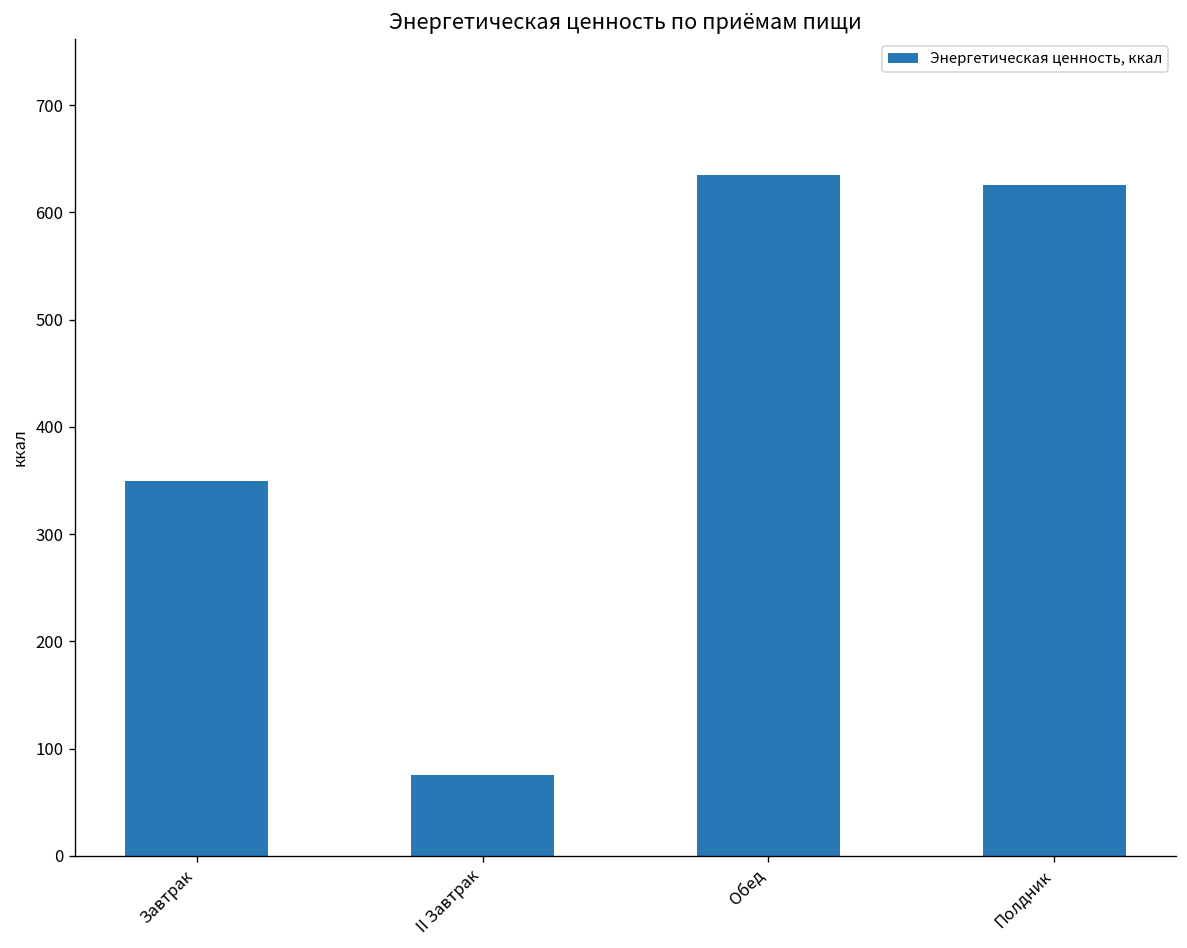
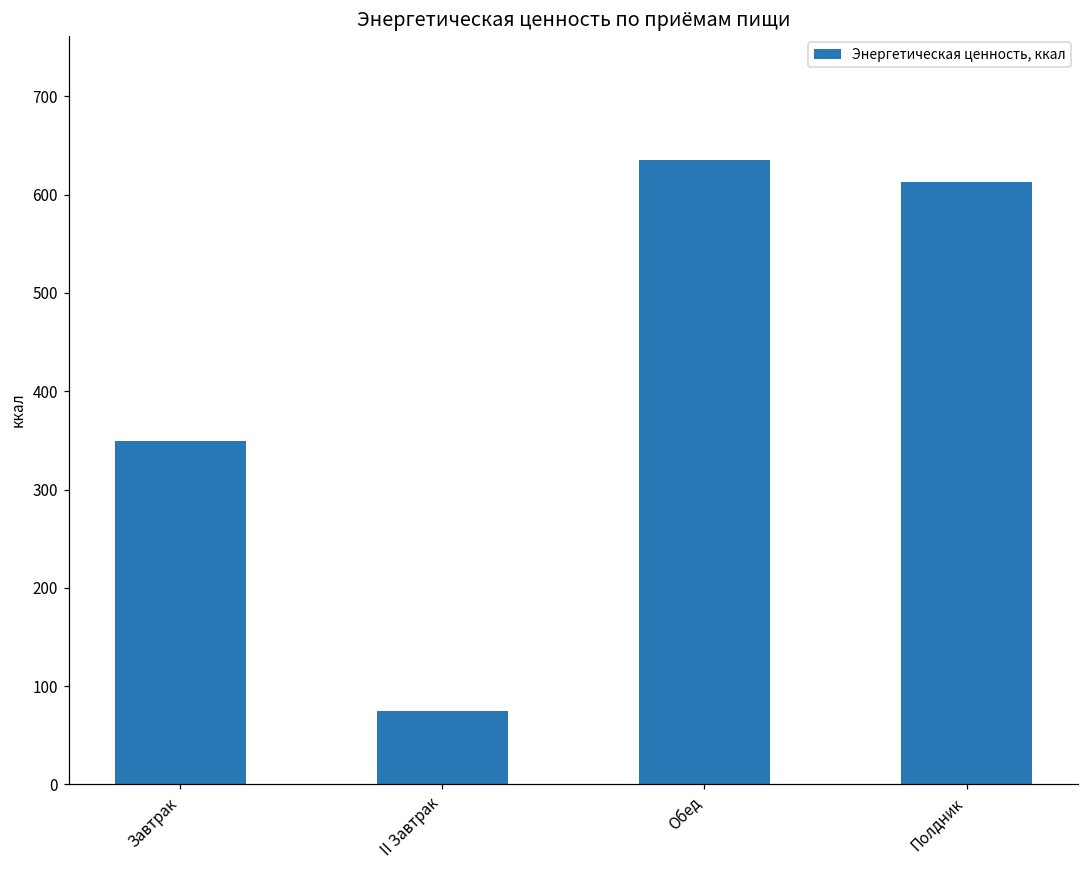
  {
    "Завтрак": 350,
    "II Завтрак": 80,
    "Обед": 630,
-   "Полдник": 630
+   "Полдник": 610
  }
